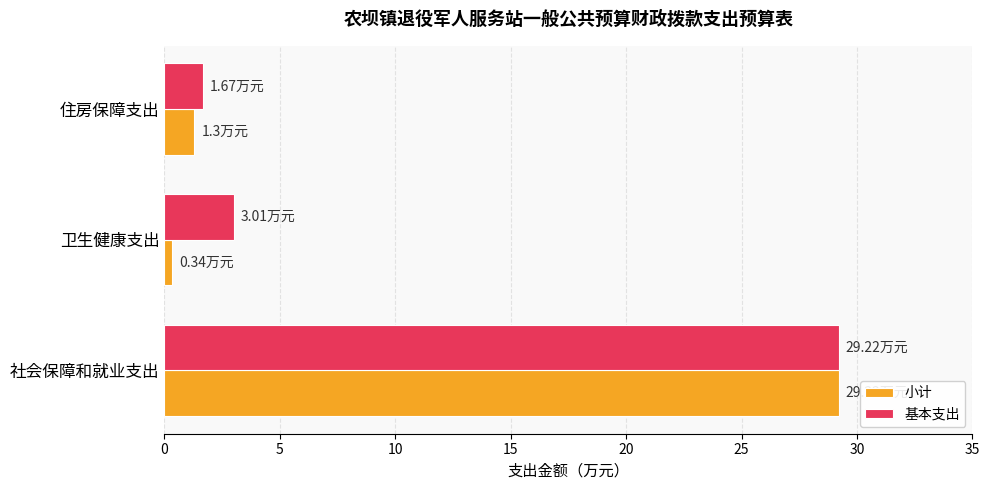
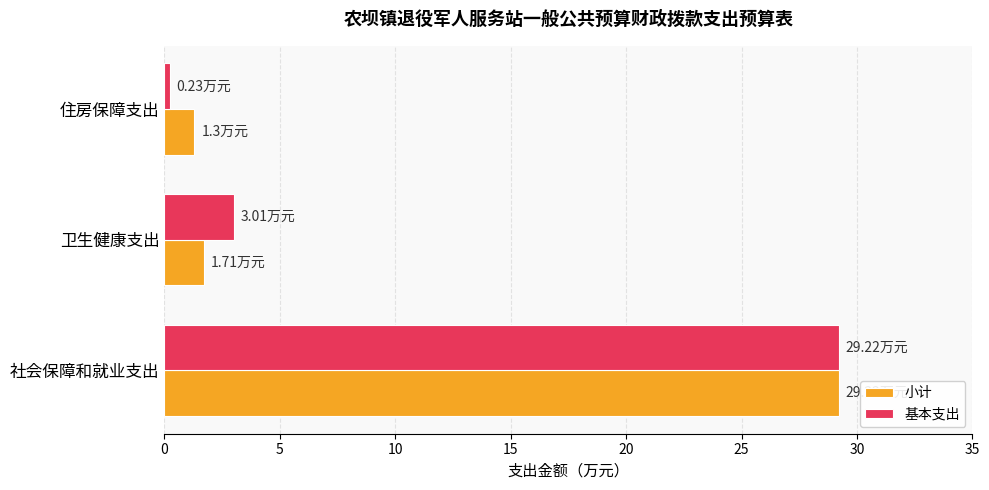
  {
    "小计": {
      "住房保障支出": 1.3,
-     "卫生健康支出": 0.34
+     "卫生健康支出": 1.71
    },
    "基本支出": {
-     "住房保障支出": 1.67,
+     "住房保障支出": 0.23,
      "卫生健康支出": 3.01,
      "社会保障和就业支出": 29.22
    }
  }
